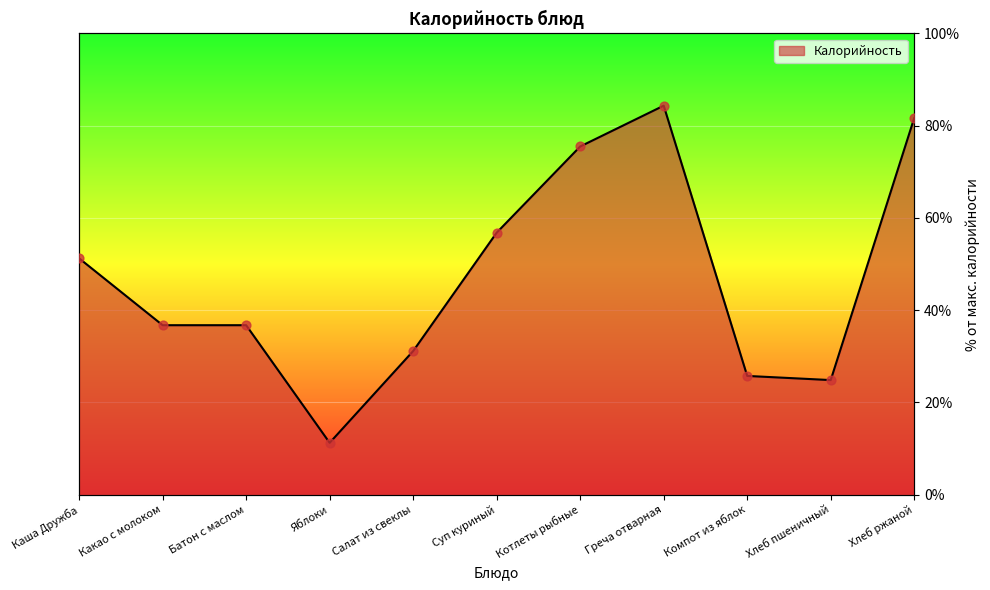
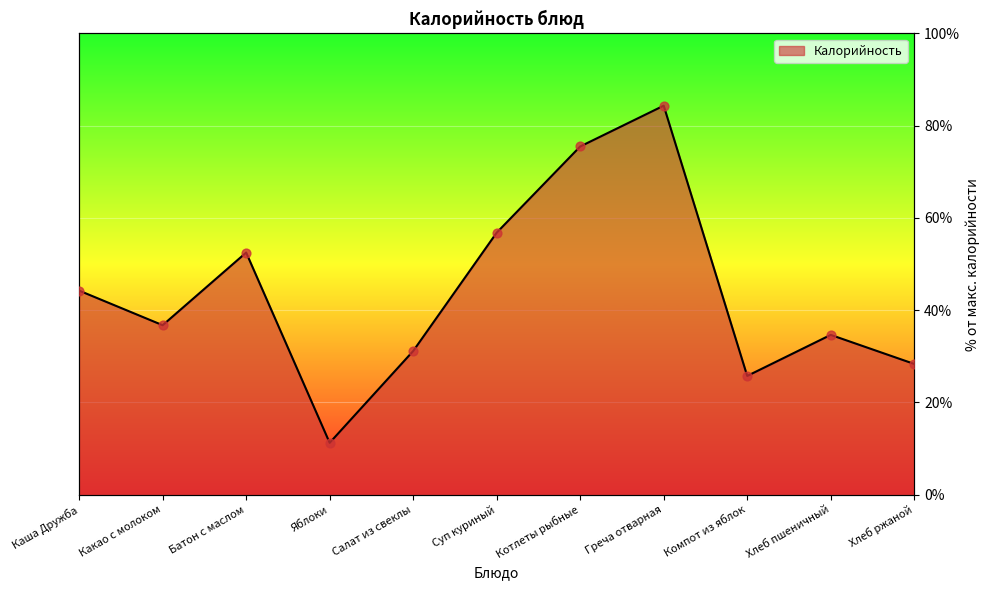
  {
-   "Каша Дружба": "51%",
+   "Каша Дружба": "44%",
    "Какао с молоком": "37%",
-   "Батон с маслом": "37%",
+   "Батон с маслом": "53%",
    "Яблоки": "11%",
    "Салат из свеклы": "31%",
    "Суп куриный": "57%",
    "Котлеты рыбные": "76%",
    "Греча отварная": "84%",
    "Компот из яблок": "26%",
-   "Хлеб пшеничный": "25%",
-   "Хлеб ржаной": "82%"
+   "Хлеб пшеничный": "35%",
+   "Хлеб ржаной": "28%"
  }
